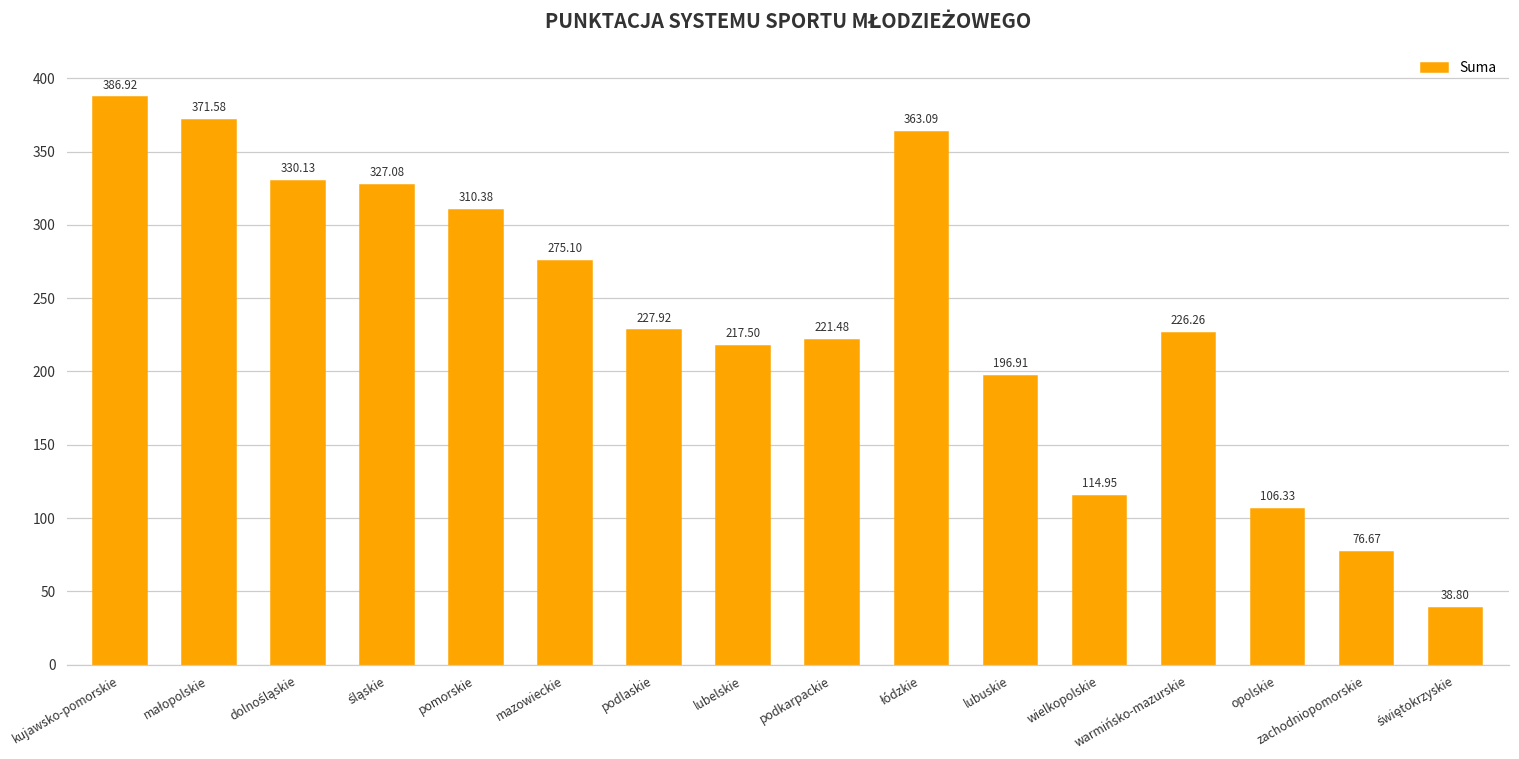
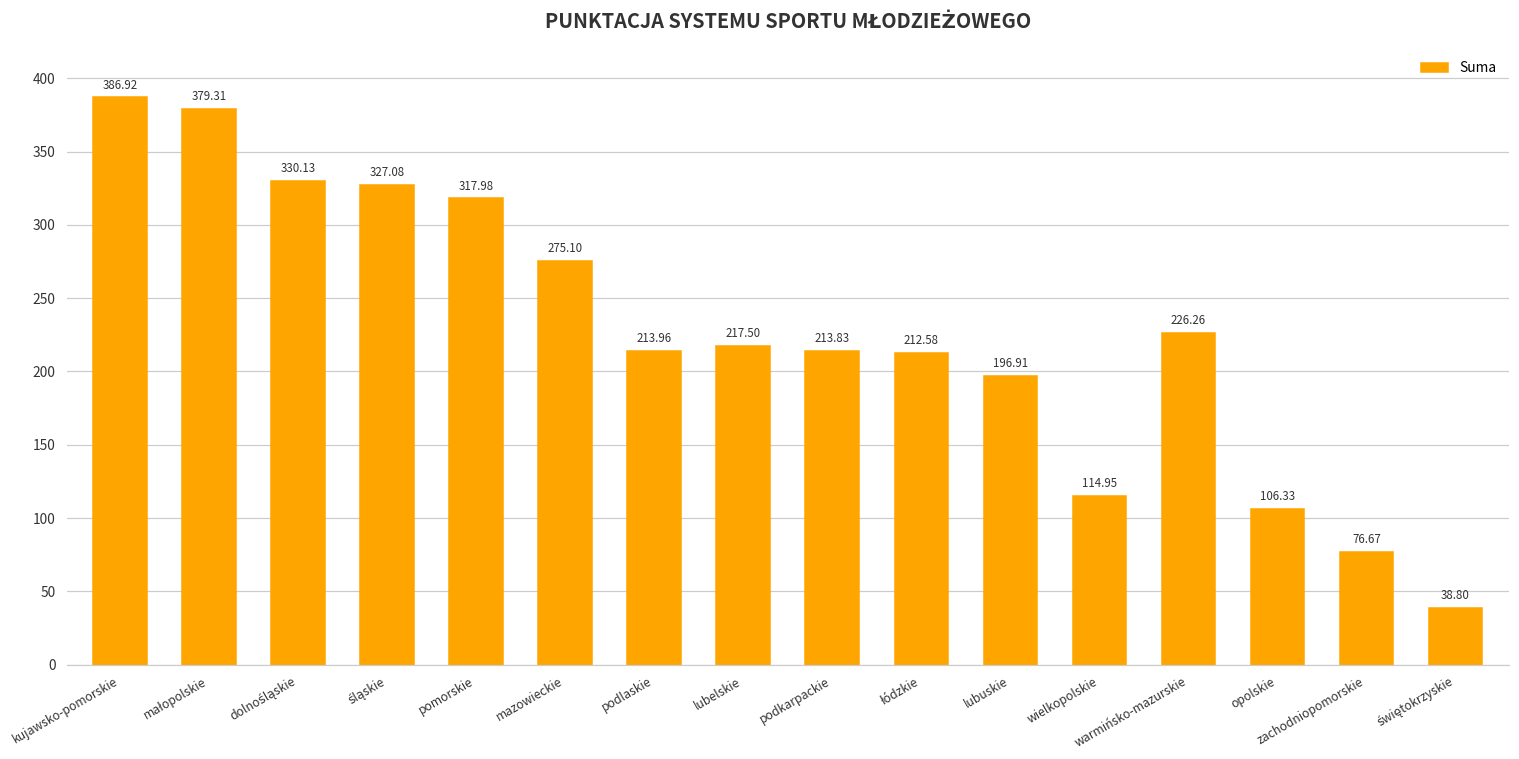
  {
    "kujawsko-pomorskie": 386.92,
-   "małopolskie": 371.58,
+   "małopolskie": 379.31,
    "dolnośląskie": 330.13,
    "śląskie": 327.08,
-   "pomorskie": 310.38,
+   "pomorskie": 317.98,
    "mazowieckie": 275.10,
-   "podlaskie": 227.92,
+   "podlaskie": 213.96,
    "lubelskie": 217.50,
-   "podkarpackie": 221.48,
-   "łódzkie": 363.09,
+   "podkarpackie": 213.83,
+   "łódzkie": 212.58,
    "lubuskie": 196.91,
    "wielkopolskie": 114.95,
    "warmińsko-mazurskie": 226.26,
    "opolskie": 106.33,
    "zachodniopomorskie": 76.67,
    "świętokrzyskie": 38.80
  }
